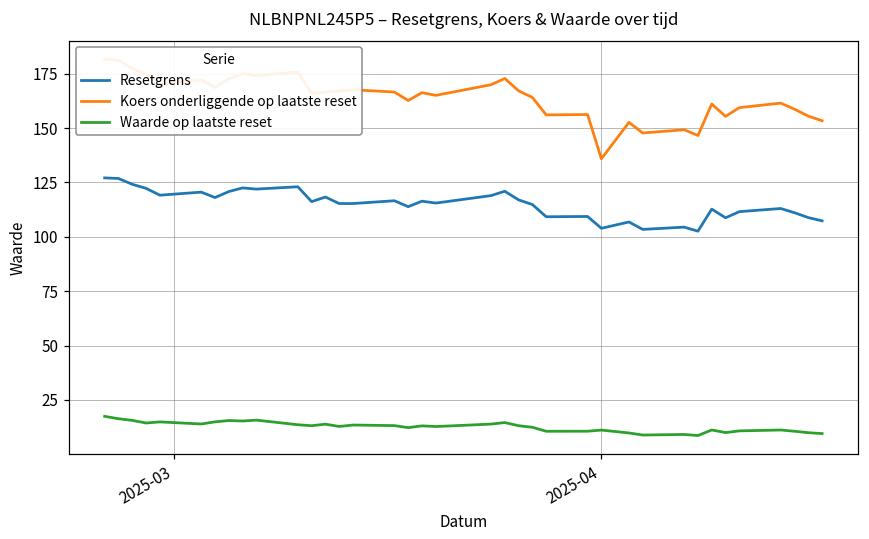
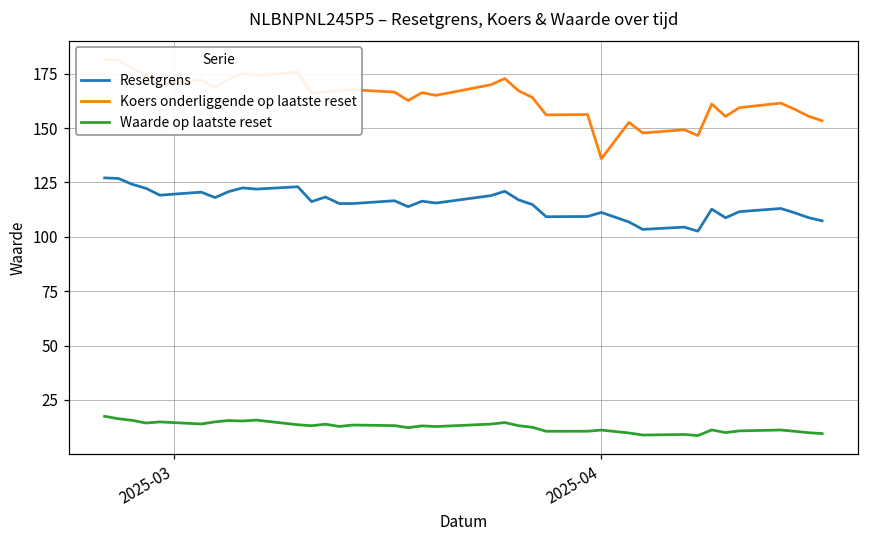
  {
    "Resetgrens": {
-     "2025-04": 104
+     "2025-04": 111
    },
    "Koers onderliggende op laatste reset": {
      "2025-04": 136
    },
    "Waarde op laatste reset": {
      "2025-04": 11
    }
  }
